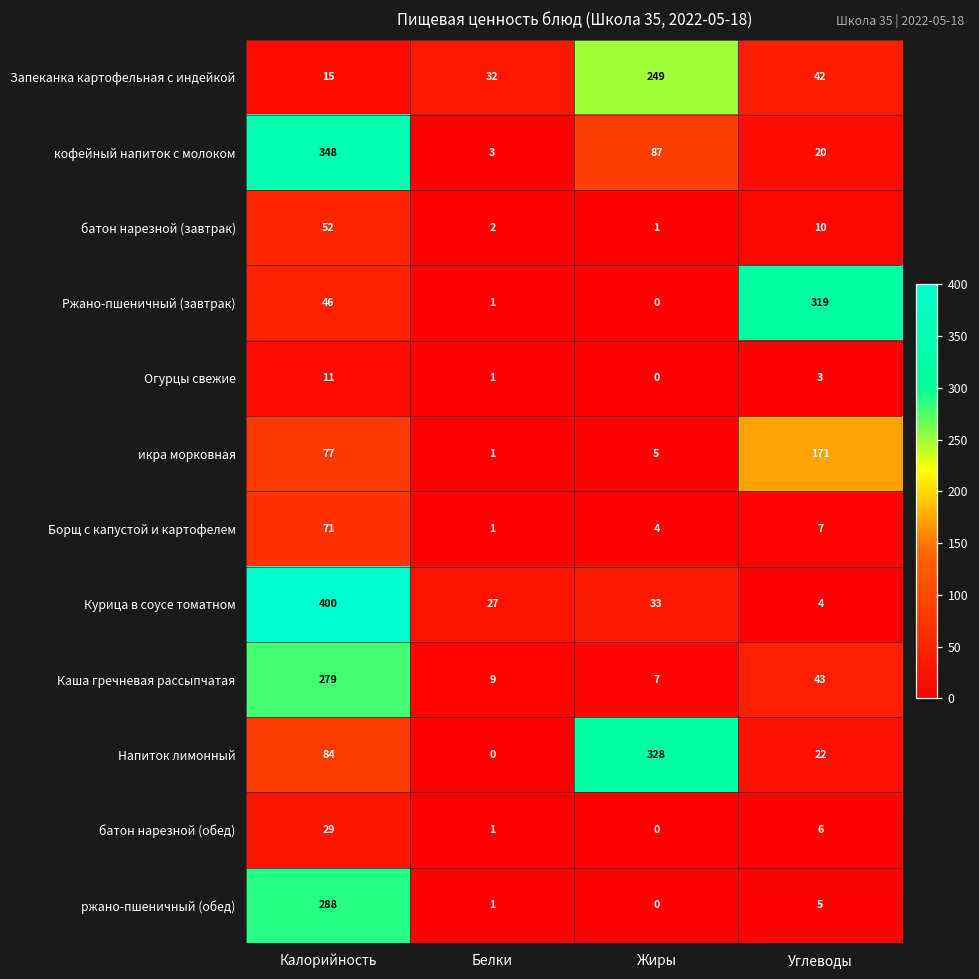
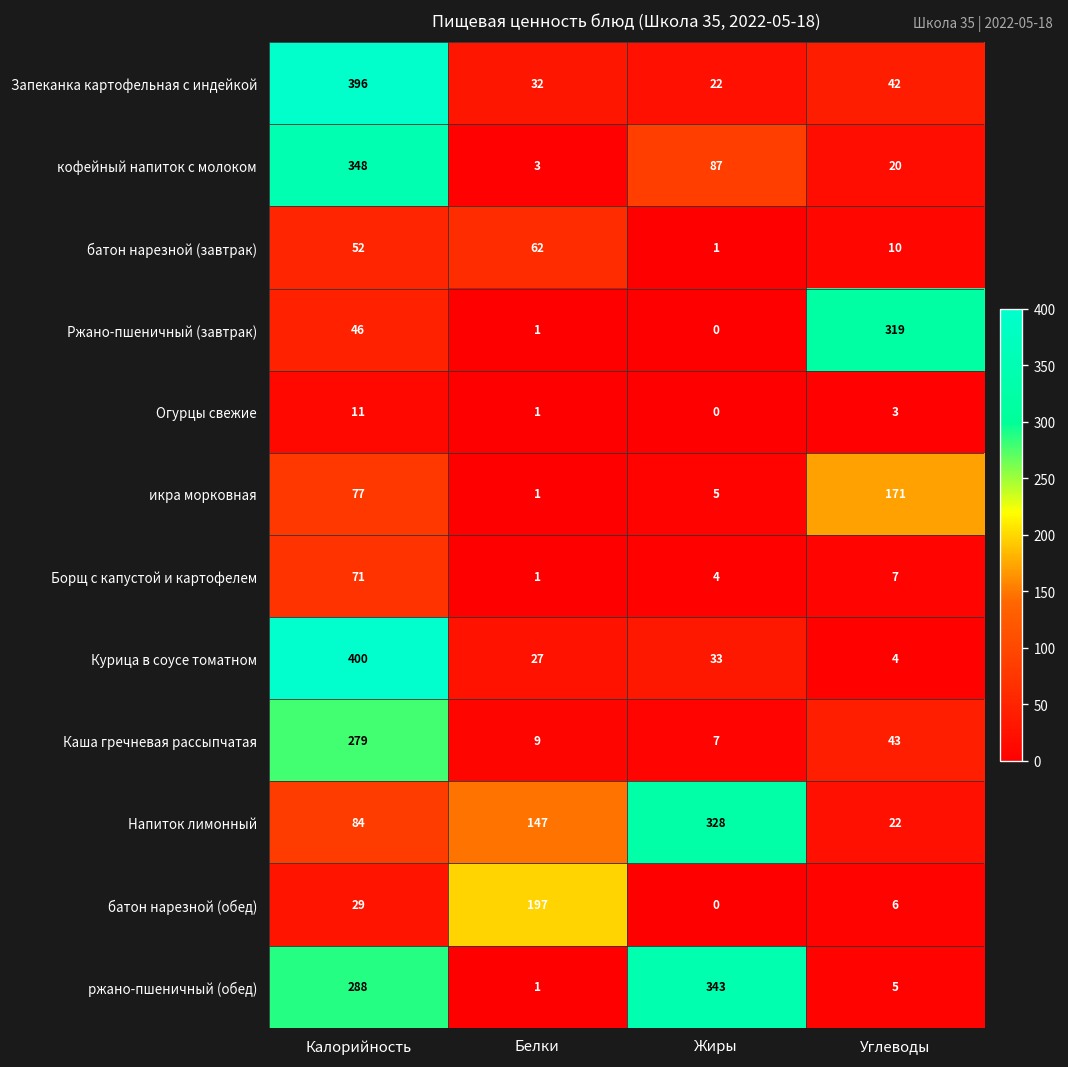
  {
    "Запеканка картофельная с индейкой": {
-     "Калорийность": 15,
+     "Калорийность": 396,
      "Белки": 32,
-     "Жиры": 249,
+     "Жиры": 22,
      "Углеводы": 42
    },
    "кофейный напиток с молоком": {
      "Калорийность": 348,
      "Белки": 3,
      "Жиры": 87,
      "Углеводы": 20
    },
    "батон нарезной (завтрак)": {
      "Калорийность": 52,
-     "Белки": 2,
+     "Белки": 62,
      "Жиры": 1,
      "Углеводы": 10
    },
    "Ржано-пшеничный (завтрак)": {
      "Калорийность": 46,
      "Белки": 1,
      "Жиры": 0,
      "Углеводы": 319
    },
    "Огурцы свежие": {
      "Калорийность": 11,
      "Белки": 1,
      "Жиры": 0,
      "Углеводы": 3
    },
    "икра морковная": {
      "Калорийность": 77,
      "Белки": 1,
      "Жиры": 5,
      "Углеводы": 171
    },
    "Борщ с капустой и картофелем": {
      "Калорийность": 71,
      "Белки": 1,
      "Жиры": 4,
      "Углеводы": 7
    },
    "Курица в соусе томатном": {
      "Калорийность": 400,
      "Белки": 27,
      "Жиры": 33,
      "Углеводы": 4
    },
    "Каша гречневая рассыпчатая": {
      "Калорийность": 279,
      "Белки": 9,
      "Жиры": 7,
      "Углеводы": 43
    },
    "Напиток лимонный": {
      "Калорийность": 84,
-     "Белки": 0,
+     "Белки": 147,
      "Жиры": 328,
      "Углеводы": 22
    },
    "батон нарезной (обед)": {
      "Калорийность": 29,
-     "Белки": 1,
+     "Белки": 197,
      "Жиры": 0,
      "Углеводы": 6
    },
    "ржано-пшеничный (обед)": {
      "Калорийность": 288,
      "Белки": 1,
-     "Жиры": 0,
+     "Жиры": 343,
      "Углеводы": 5
    }
  }
